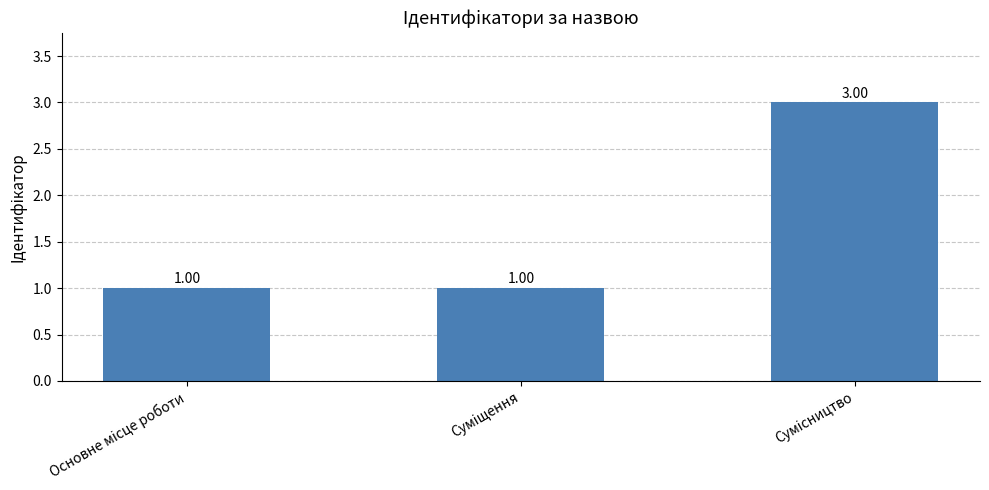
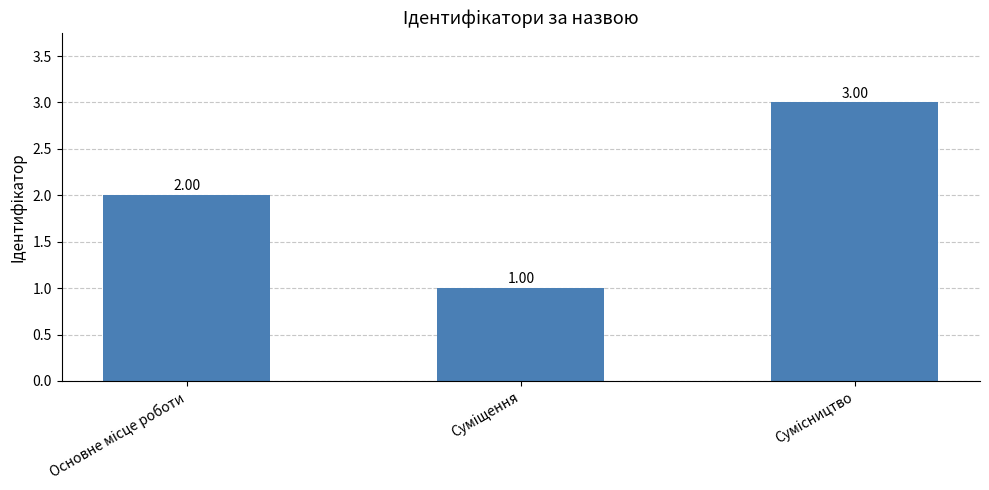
  {
-   "Основне місце роботи": 1.00,
+   "Основне місце роботи": 2.00,
    "Суміщення": 1.00,
    "Сумісництво": 3.00
  }
